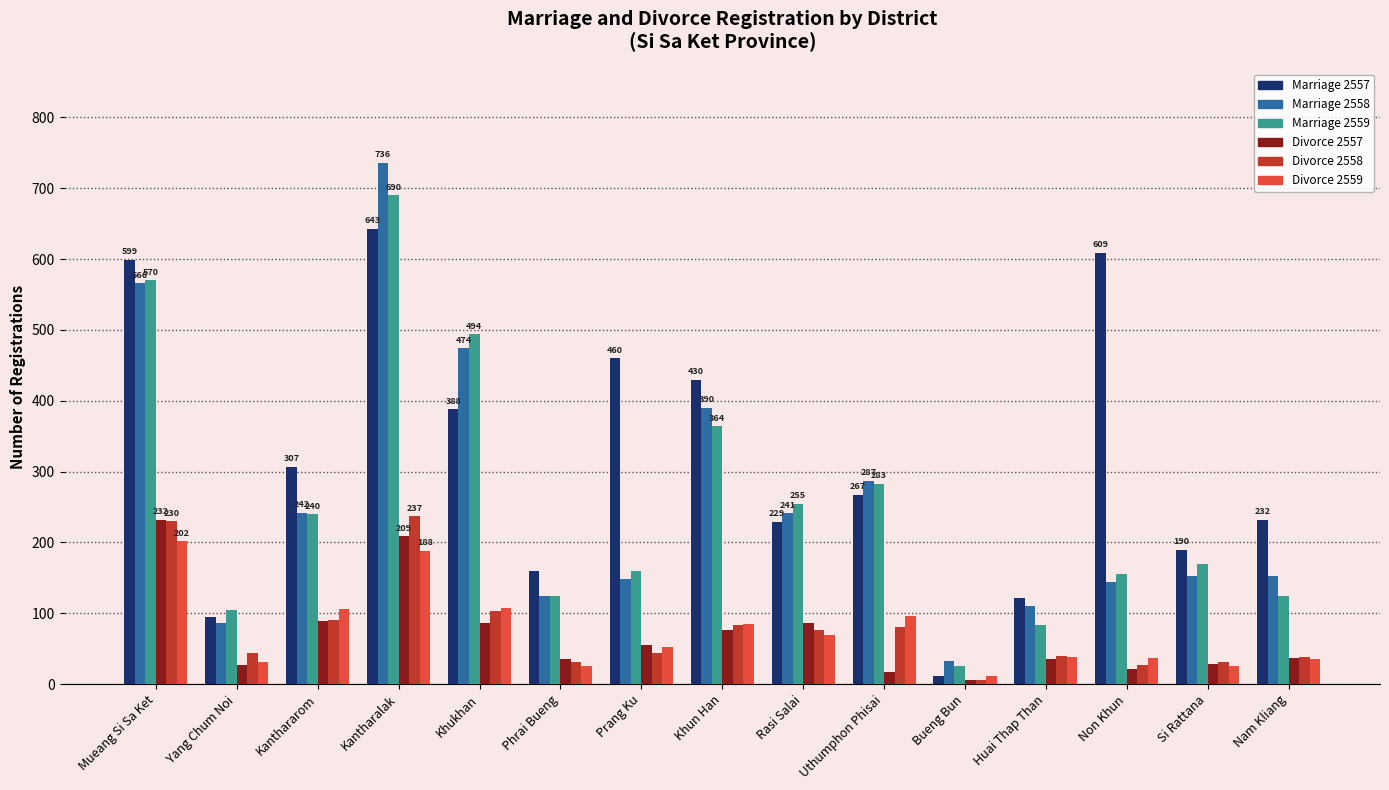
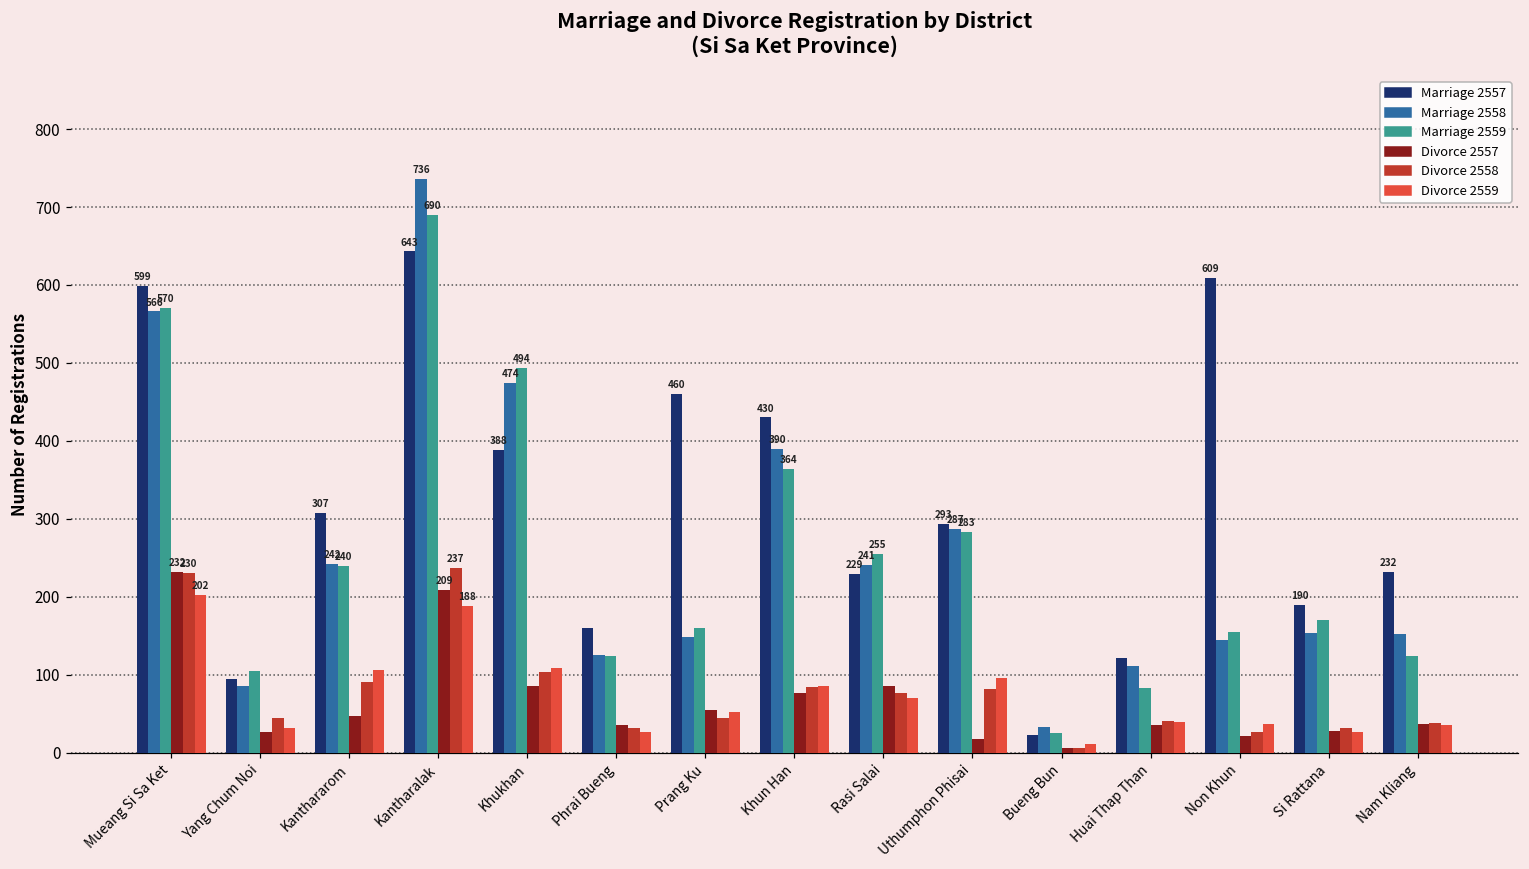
  {
    "Marriage 2557": {
      "Mueang Si Sa Ket": 599,
      "Kanthararom": 307,
      "Kantharalak": 643,
      "Khukhan": 388,
      "Prang Ku": 460,
      "Khun Han": 430,
      "Rasi Salai": 229,
-     "Uthumphon Phisai": 267,
-     "Bueng Bun": 10,
+     "Uthumphon Phisai": 293,
+     "Bueng Bun": 20,
      "Non Khun": 609,
      "Si Rattana": 190,
      "Nam Kliang": 232
    },
    "Divorce 2557": {
      "Yang Chum Noi": 30,
-     "Kanthararom": 90,
+     "Kanthararom": 50,
      "Khukhan": 90,
      "Phrai Bueng": 40,
      "Prang Ku": 60,
      "Khun Han": 80,
      "Rasi Salai": 90,
      "Uthumphon Phisai": 20,
      "Bueng Bun": 10,
      "Huai Thap Than": 40,
      "Non Khun": 20,
      "Si Rattana": 30,
      "Nam Kliang": 40
    }
  }
